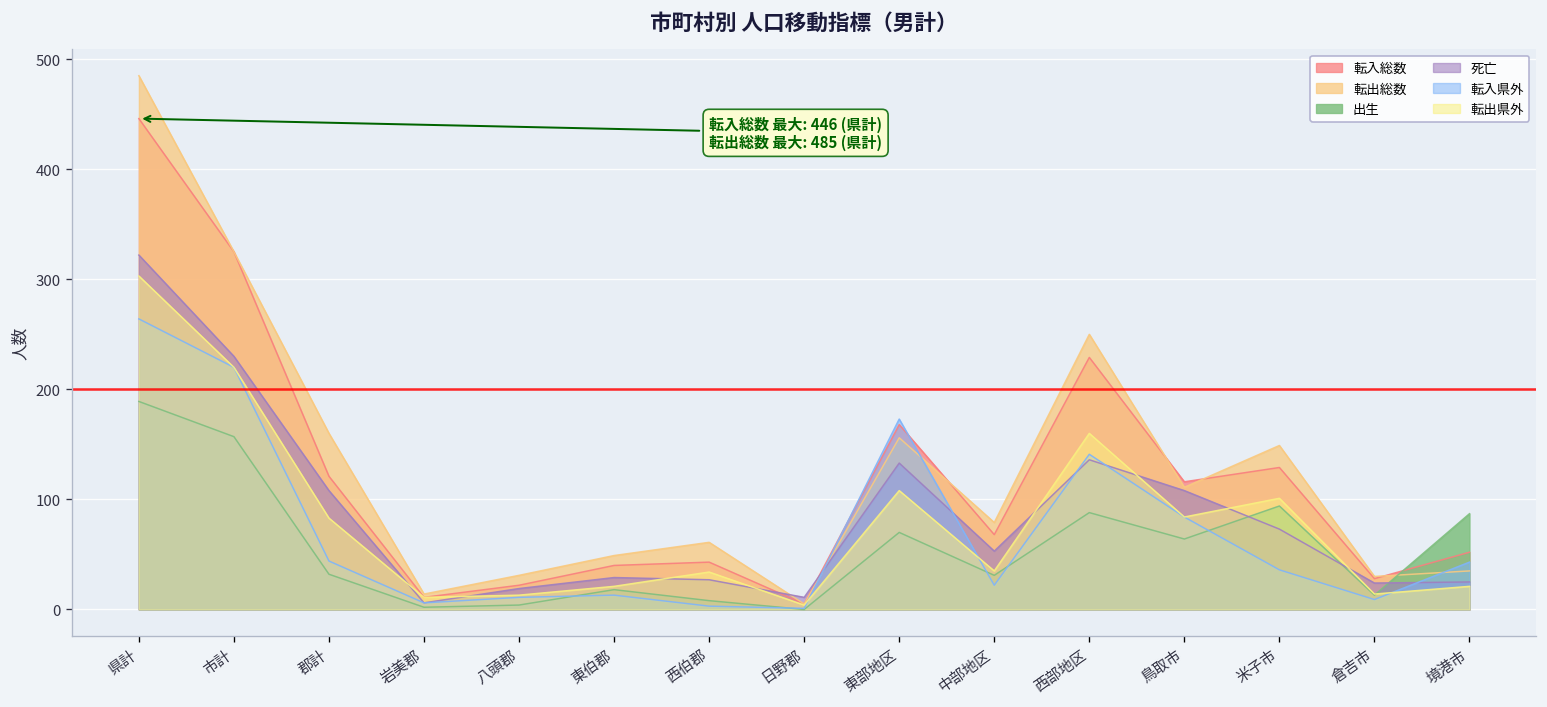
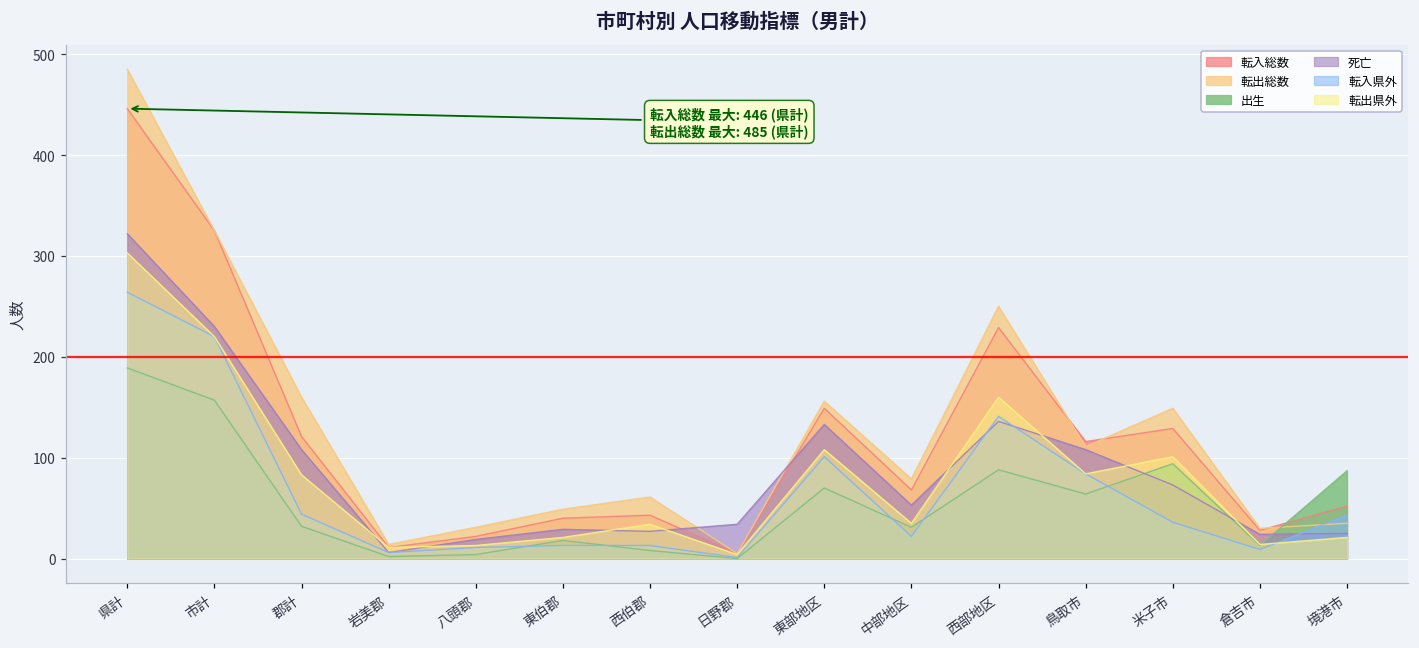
  {
    "転入総数": {
      "郡計": 120,
      "八頭郡": 20,
      "東伯郡": 40,
      "西伯郡": 40,
-     "東部地区": 170,
+     "東部地区": 150,
      "中部地区": 70,
      "西部地区": 230,
      "鳥取市": 120,
      "米子市": 130,
      "境港市": 50
    },
    "出生": {
      "県計": 190,
      "市計": 160,
      "郡計": 30,
      "岩美郡": 0,
      "八頭郡": 0,
      "東伯郡": 20,
      "西伯郡": 10,
      "東部地区": 70,
      "中部地区": 30,
      "西部地区": 90,
      "鳥取市": 60,
      "米子市": 90,
      "境港市": 90
    },
    "死亡": {
      "県計": 320,
      "市計": 230,
      "郡計": 110,
      "八頭郡": 20,
      "東伯郡": 30,
      "西伯郡": 30,
-     "日野郡": 10,
+     "日野郡": 30,
      "東部地区": 130,
      "中部地区": 50,
      "西部地区": 140,
      "鳥取市": 110,
      "米子市": 70,
      "倉吉市": 20,
      "境港市": 30
    },
    "転入県外": {
      "県計": 260,
      "郡計": 40,
      "東伯郡": 10,
-     "西伯郡": 0,
-     "東部地区": 170,
+     "西伯郡": 10,
+     "東部地区": 100,
      "中部地区": 20,
      "西部地区": 140,
      "米子市": 40,
      "倉吉市": 10,
      "境港市": 40
    }
  }
